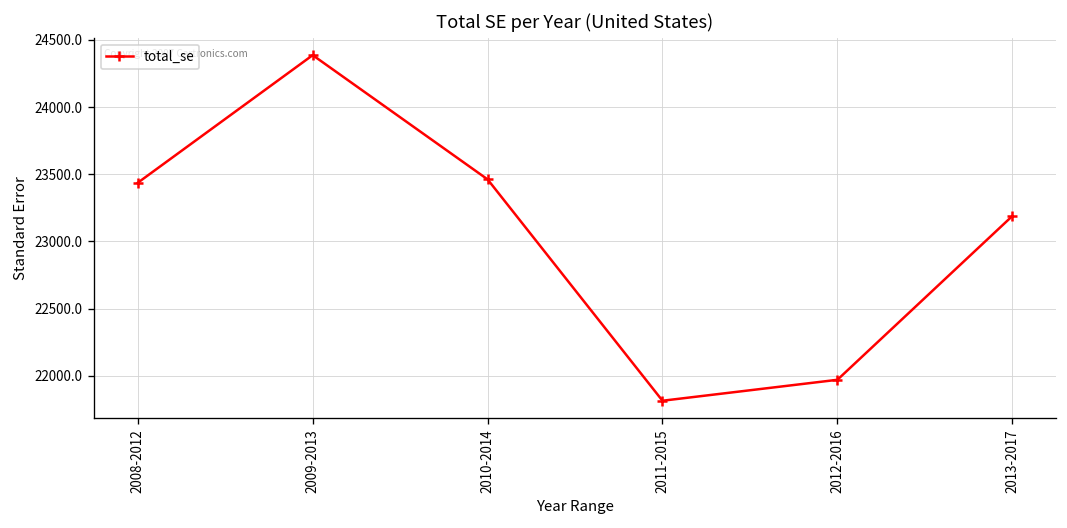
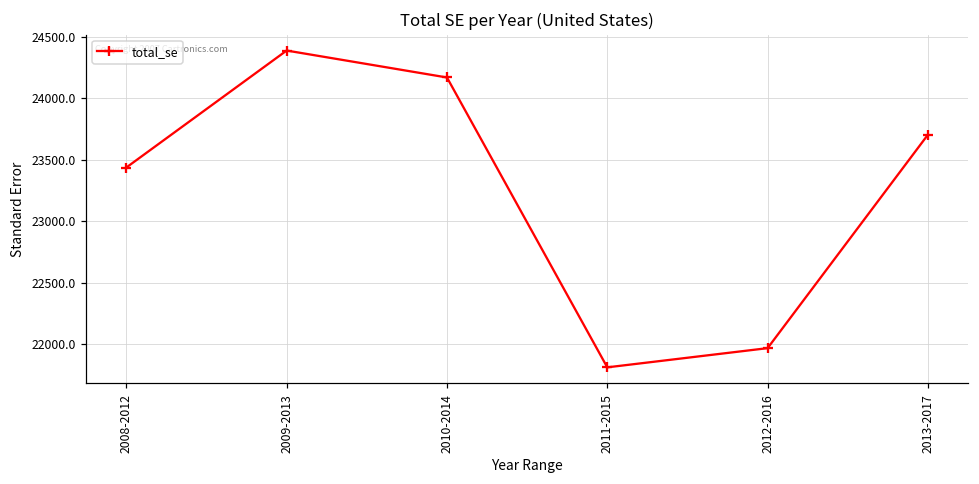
  {
    "2008-2012": 23440,
    "2009-2013": 24390,
-   "2010-2014": 23460,
+   "2010-2014": 24170,
    "2011-2015": 21810,
    "2012-2016": 21970,
-   "2013-2017": 23190
+   "2013-2017": 23700
  }
